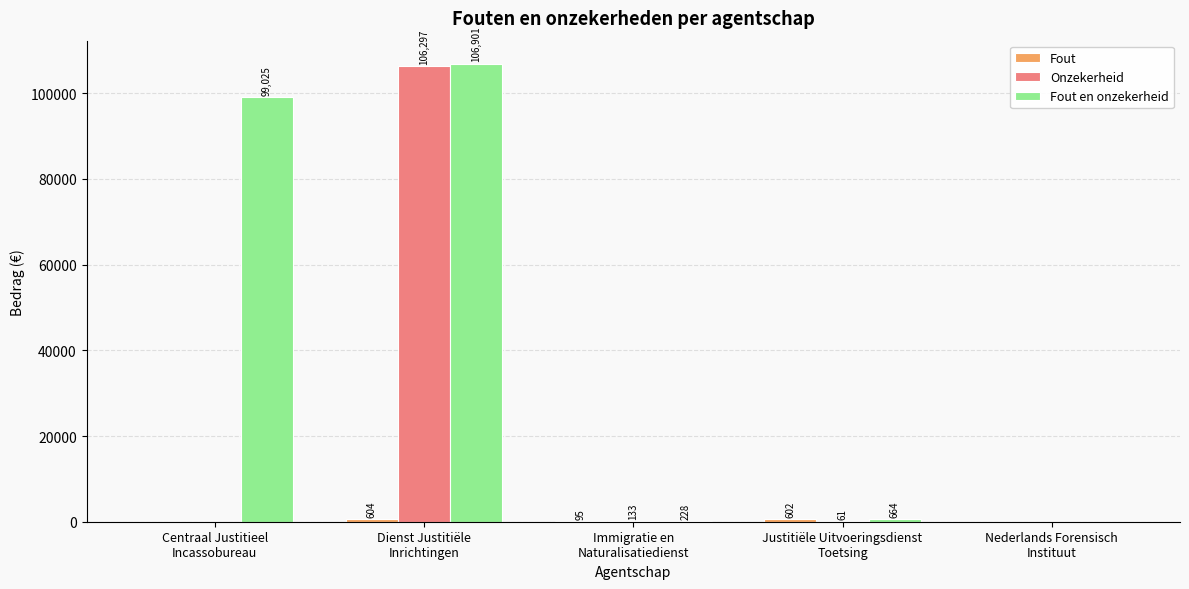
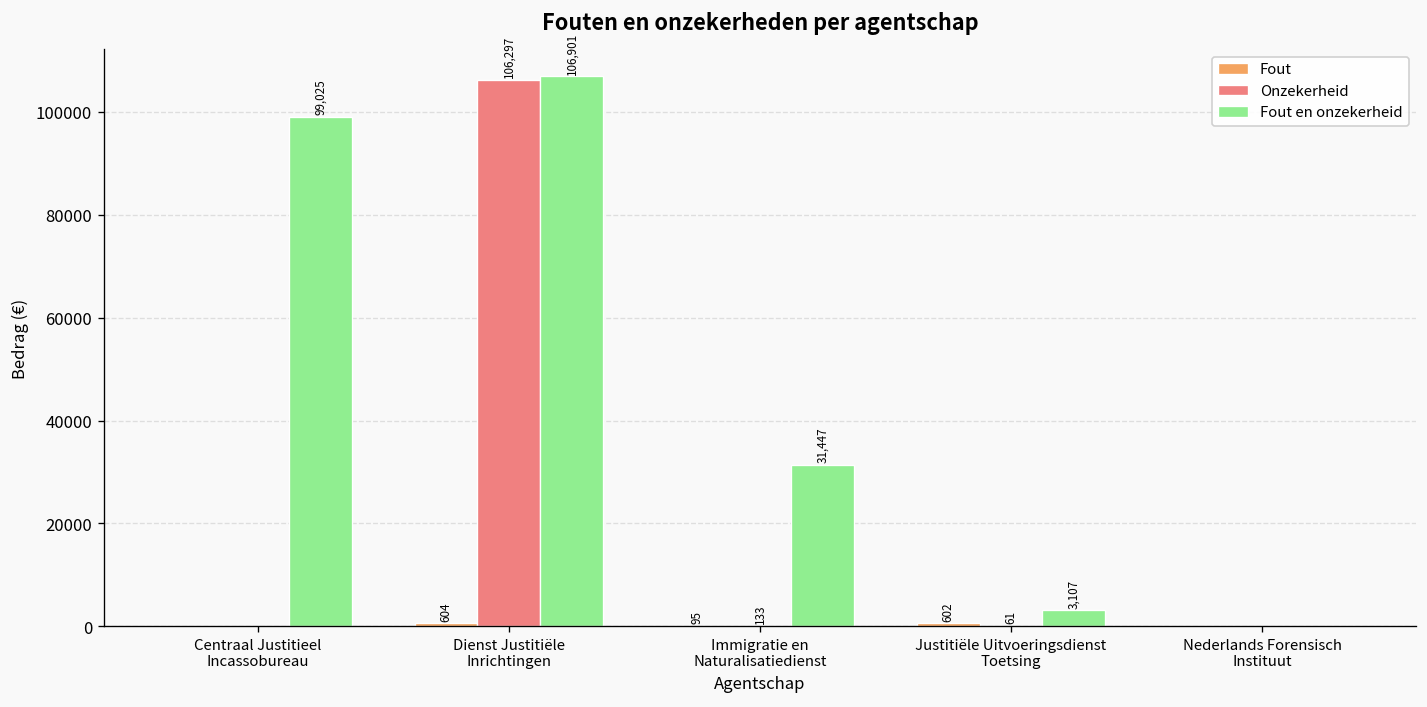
  {
    "Fout en onzekerheid": {
      "Centraal Justitieel Incassobureau": "99,025",
      "Dienst Justitiële Inrichtingen": "106,901",
-     "Immigratie en Naturalisatiedienst": "228",
-     "Justitiële Uitvoeringsdienst Toetsing": "664"
+     "Immigratie en Naturalisatiedienst": "31,447",
+     "Justitiële Uitvoeringsdienst Toetsing": "3,107"
    }
  }
